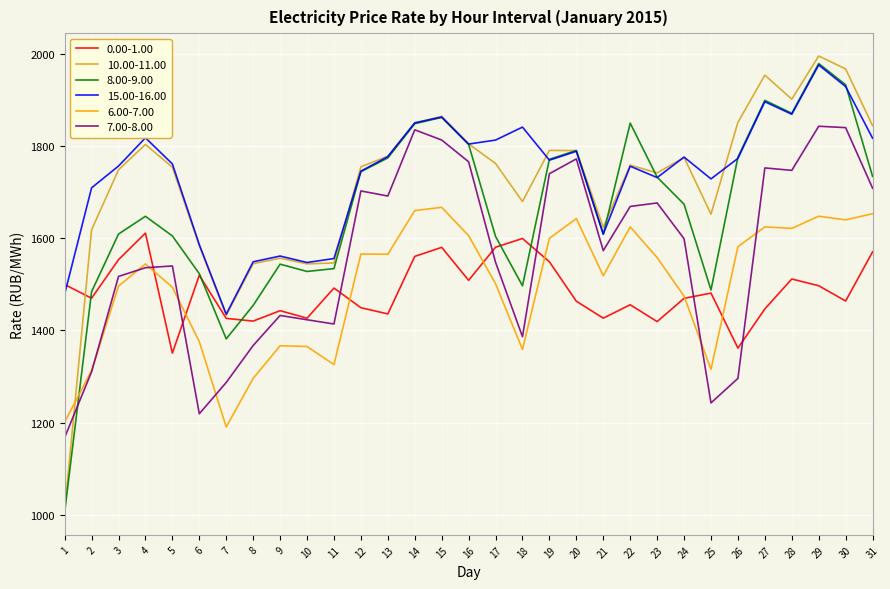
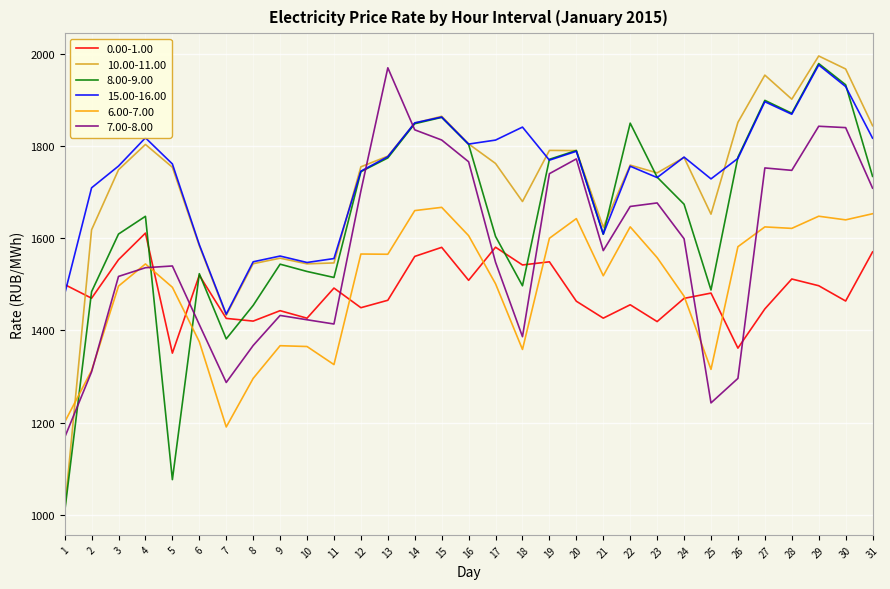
  {
    "0.00-1.00": {
      "1": 1500,
      "2": 1470,
      "3": 1550,
      "4": 1610,
      "5": 1350,
      "7": 1430,
      "8": 1420,
      "9": 1440,
      "11": 1490,
      "12": 1450,
-     "13": 1440,
+     "13": 1470,
      "14": 1560,
      "15": 1580,
      "16": 1510,
      "17": 1580,
-     "18": 1600,
+     "18": 1540,
      "19": 1550,
      "20": 1460,
      "21": 1430,
      "22": 1460,
      "23": 1420,
      "25": 1480,
      "26": 1360,
      "27": 1450,
      "28": 1510,
      "29": 1500,
      "30": 1460,
      "31": 1570
    },
    "8.00-9.00": {
      "2": 1480,
      "3": 1610,
      "4": 1650,
-     "5": 1600,
+     "5": 1080,
      "7": 1380,
      "8": 1450,
      "9": 1540,
      "10": 1530,
-     "11": 1530,
+     "11": 1510,
      "17": 1600,
      "18": 1500,
      "22": 1850,
      "24": 1670,
      "25": 1490,
      "31": 1730
    },
    "15.00-16.00": {
      "1": 1480,
      "2": 1710,
      "3": 1760,
      "4": 1820,
      "5": 1760,
      "11": 1560,
      "17": 1810,
      "18": 1840,
      "25": 1730,
      "31": 1820
    },
    "7.00-8.00": {
      "1": 1170,
      "3": 1520,
      "4": 1540,
      "5": 1540,
-     "6": 1220,
+     "6": 1410,
      "7": 1290,
      "8": 1370,
      "9": 1430,
      "11": 1410,
      "12": 1700,
-     "13": 1690,
+     "13": 1970,
      "14": 1830,
      "15": 1810,
      "16": 1770,
      "17": 1550,
      "18": 1390,
      "19": 1740,
      "20": 1770,
      "21": 1570,
      "22": 1670,
      "23": 1680,
      "24": 1600,
      "25": 1240,
      "26": 1300,
      "27": 1750,
      "28": 1750,
      "29": 1840,
      "30": 1840,
      "31": 1710
    }
  }
